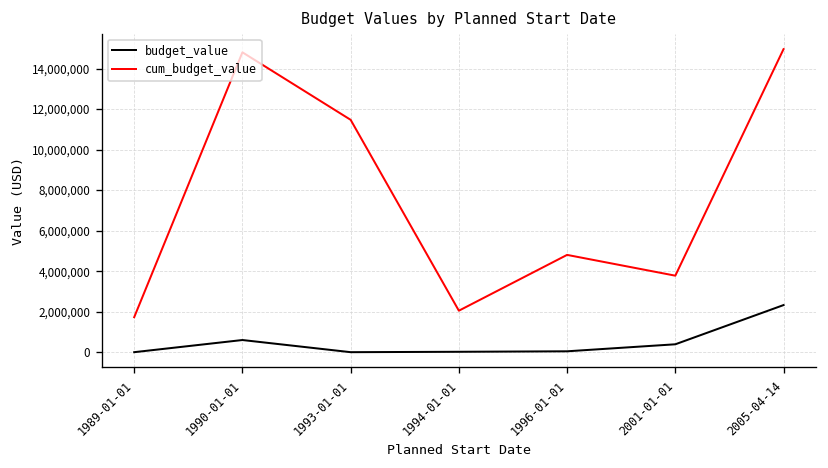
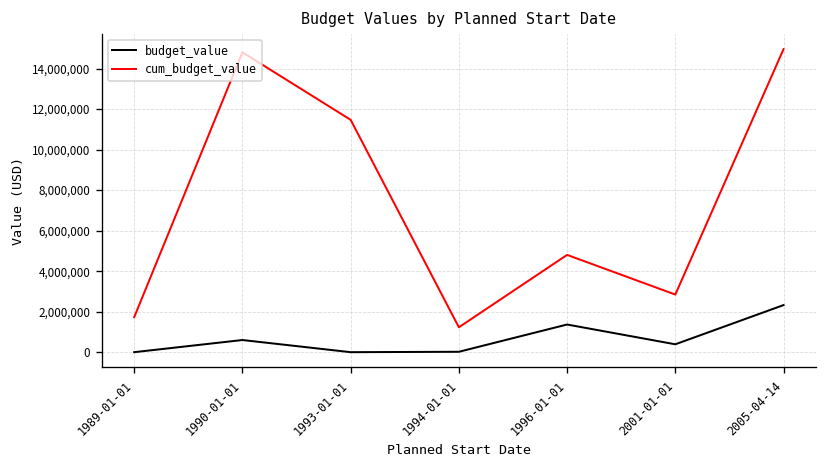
  {
    "budget_value": {
      "1989-01-01": "0",
      "1990-01-01": "600,000",
      "1993-01-01": "0",
      "1994-01-01": "0",
-     "1996-01-01": "0",
+     "1996-01-01": "1,400,000",
      "2001-01-01": "400,000",
      "2005-04-14": "2,300,000"
    },
    "cum_budget_value": {
      "1989-01-01": "1,700,000",
      "1993-01-01": "11,500,000",
-     "1994-01-01": "2,000,000",
+     "1994-01-01": "1,200,000",
      "1996-01-01": "4,800,000",
-     "2001-01-01": "3,800,000",
+     "2001-01-01": "2,800,000",
      "2005-04-14": "15,000,000"
    }
  }
